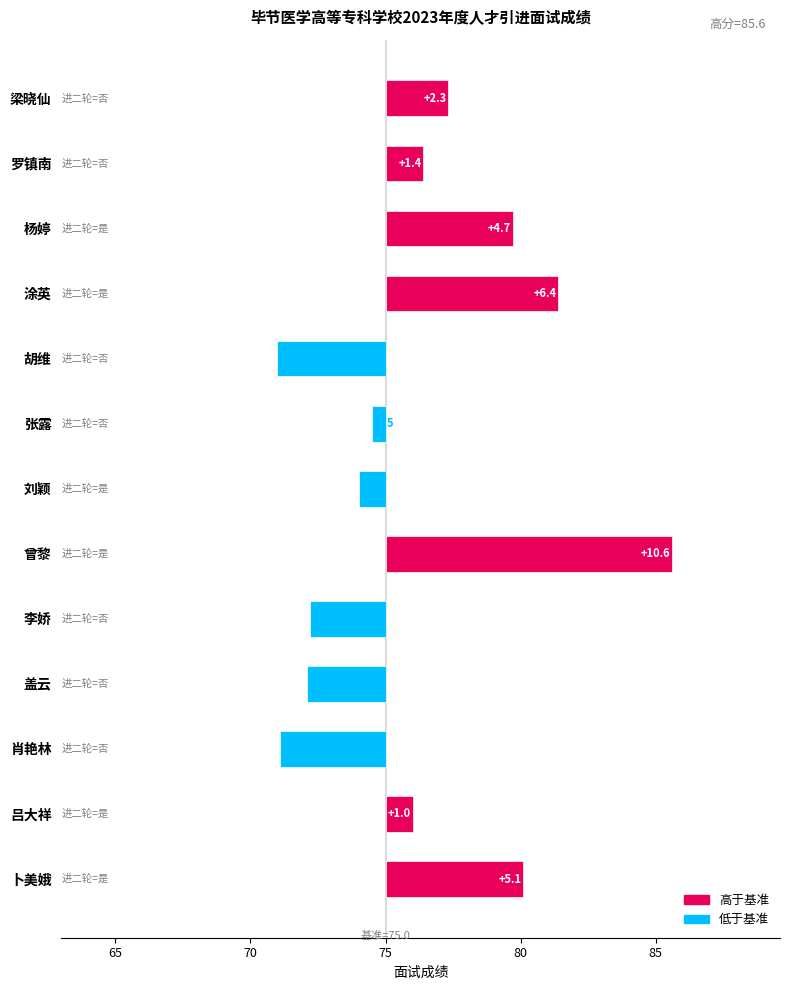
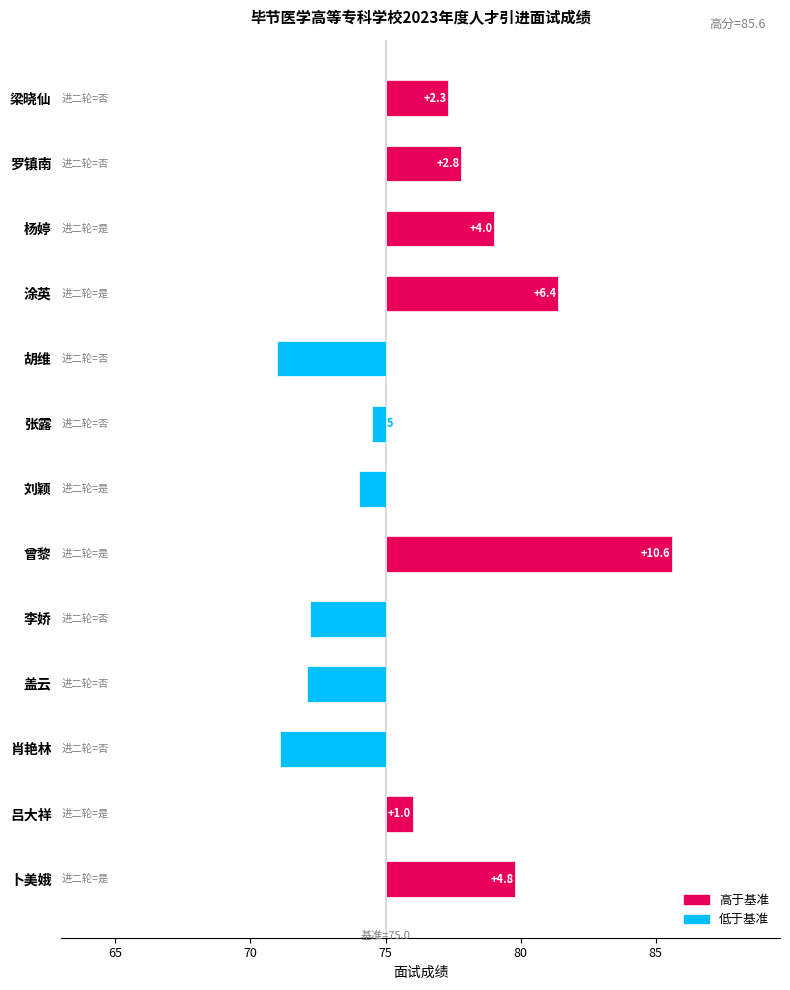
  {
    "梁晓仙": "+2.3",
-   "罗镇南": "+1.4",
-   "杨婷": "+4.7",
+   "罗镇南": "+2.8",
+   "杨婷": "+4.0",
    "涂英": "+6.4",
    "曾黎": "+10.6",
    "吕大祥": "+1.0",
-   "卜美娥": "+5.1"
+   "卜美娥": "+4.8"
  }
